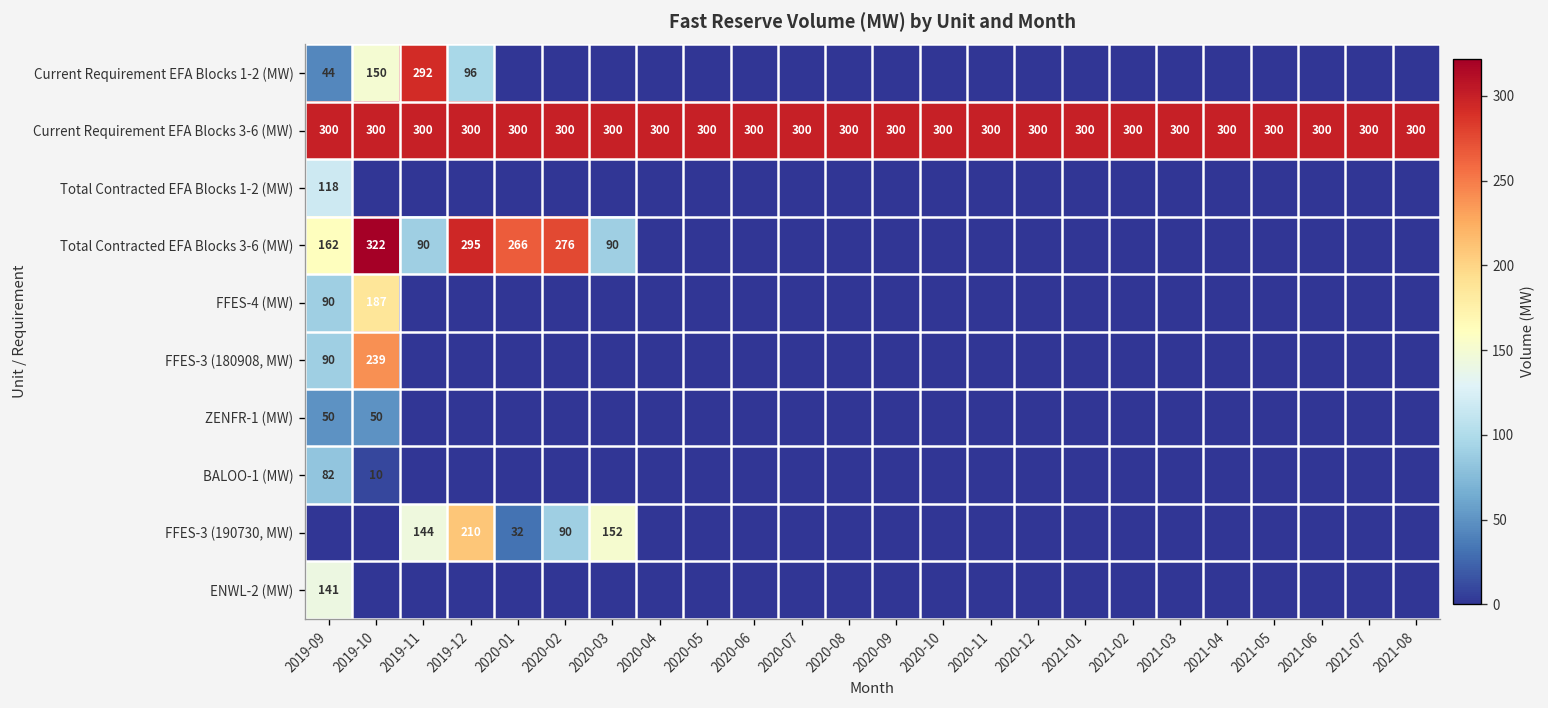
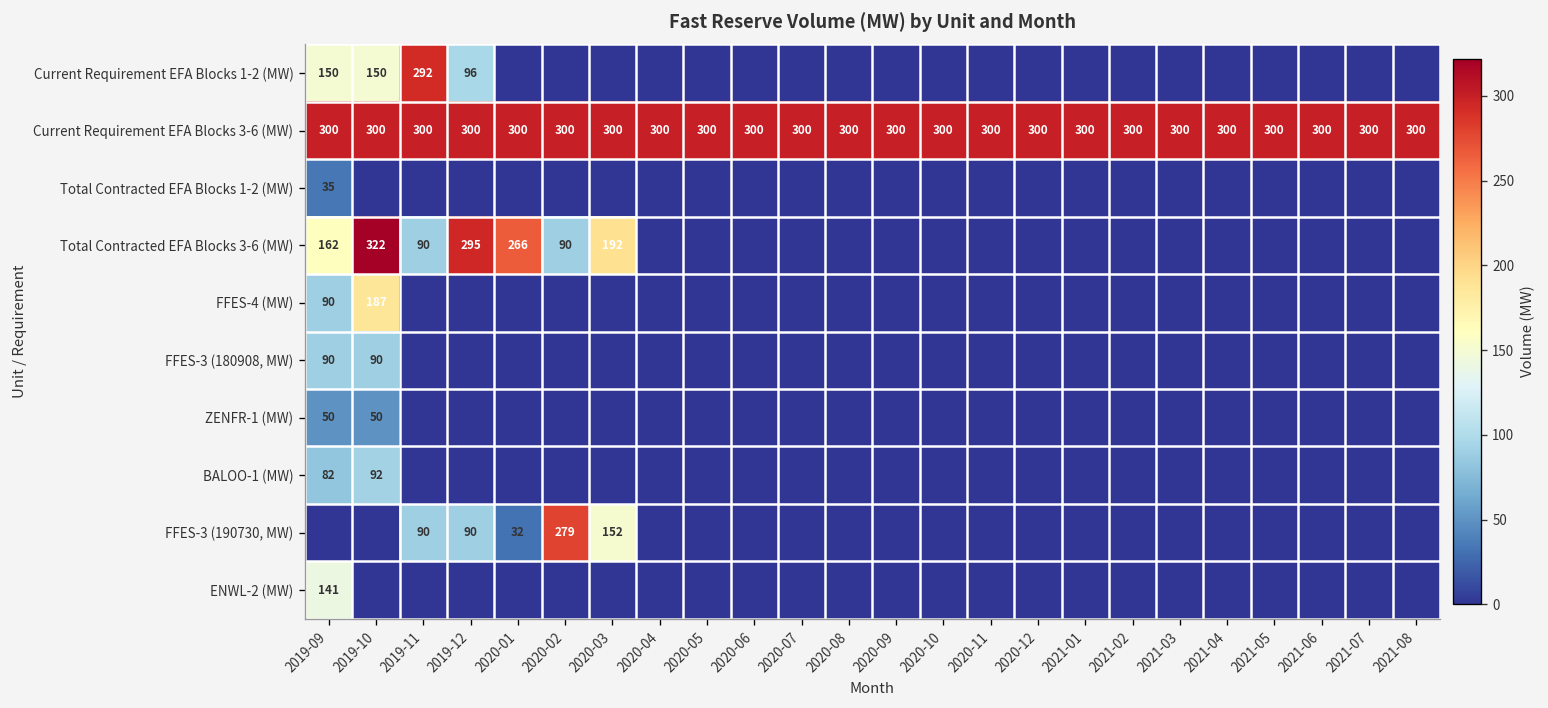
  {
    "Current Requirement EFA Blocks 1-2 (MW)": {
-     "2019-09": 44,
+     "2019-09": 150,
      "2019-10": 150,
      "2019-11": 292,
      "2019-12": 96
    },
    "Current Requirement EFA Blocks 3-6 (MW)": {
      "2019-09": 300,
      "2019-10": 300,
      "2019-11": 300,
      "2019-12": 300,
      "2020-01": 300,
      "2020-02": 300,
      "2020-03": 300,
      "2020-04": 300,
      "2020-05": 300,
      "2020-06": 300,
      "2020-07": 300,
      "2020-08": 300,
      "2020-09": 300,
      "2020-10": 300,
      "2020-11": 300,
      "2020-12": 300,
      "2021-01": 300,
      "2021-02": 300,
      "2021-03": 300,
      "2021-04": 300,
      "2021-05": 300,
      "2021-06": 300,
      "2021-07": 300,
      "2021-08": 300
    },
    "Total Contracted EFA Blocks 1-2 (MW)": {
-     "2019-09": 118
+     "2019-09": 35
    },
    "Total Contracted EFA Blocks 3-6 (MW)": {
      "2019-09": 162,
      "2019-10": 322,
      "2019-11": 90,
      "2019-12": 295,
      "2020-01": 266,
-     "2020-02": 276,
-     "2020-03": 90
+     "2020-02": 90,
+     "2020-03": 192
    },
    "FFES-4 (MW)": {
      "2019-09": 90,
      "2019-10": 187
    },
    "FFES-3 (180908, MW)": {
      "2019-09": 90,
-     "2019-10": 239
+     "2019-10": 90
    },
    "ZENFR-1 (MW)": {
      "2019-09": 50,
      "2019-10": 50
    },
    "BALOO-1 (MW)": {
      "2019-09": 82,
-     "2019-10": 10
+     "2019-10": 92
    },
    "FFES-3 (190730, MW)": {
-     "2019-11": 144,
-     "2019-12": 210,
+     "2019-11": 90,
+     "2019-12": 90,
      "2020-01": 32,
-     "2020-02": 90,
+     "2020-02": 279,
      "2020-03": 152
    },
    "ENWL-2 (MW)": {
      "2019-09": 141
    }
  }
